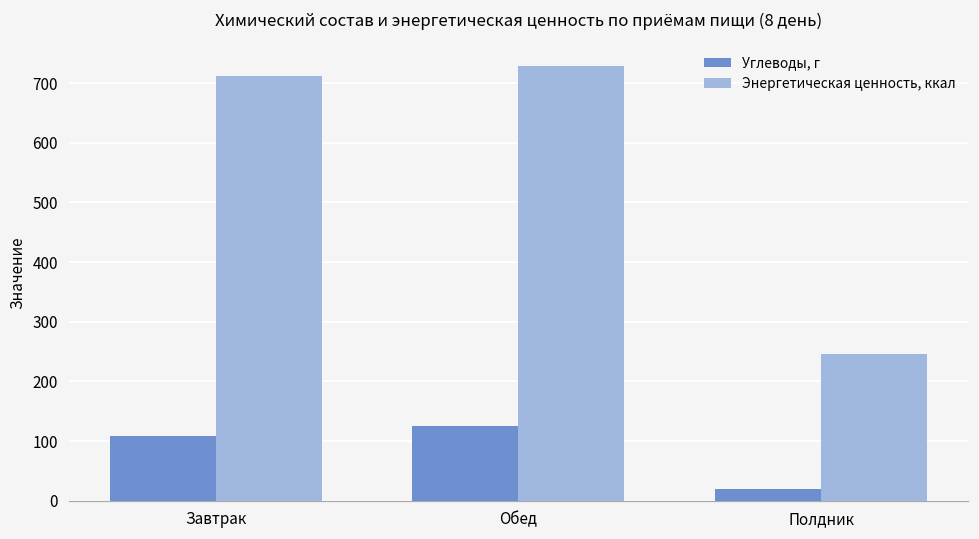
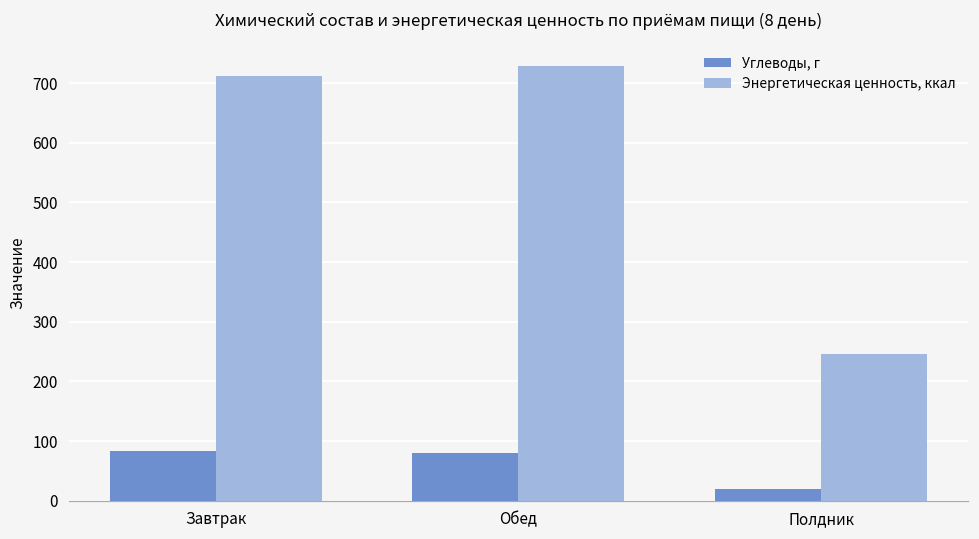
  {
    "Углеводы, г": {
-     "Завтрак": 110,
-     "Обед": 130,
+     "Завтрак": 80,
+     "Обед": 80,
      "Полдник": 20
    },
    "Энергетическая ценность, ккал": {
      "Завтрак": 710,
      "Обед": 730,
      "Полдник": 250
    }
  }
